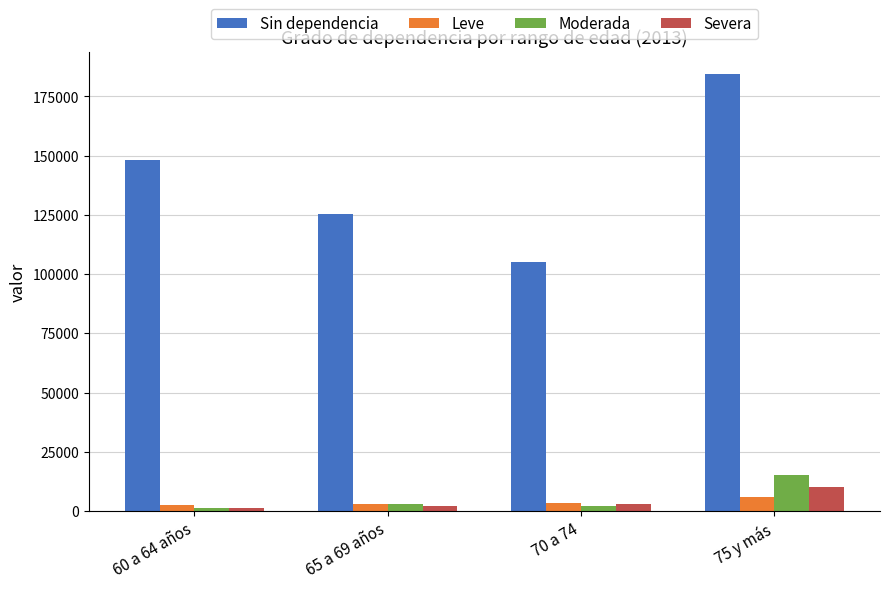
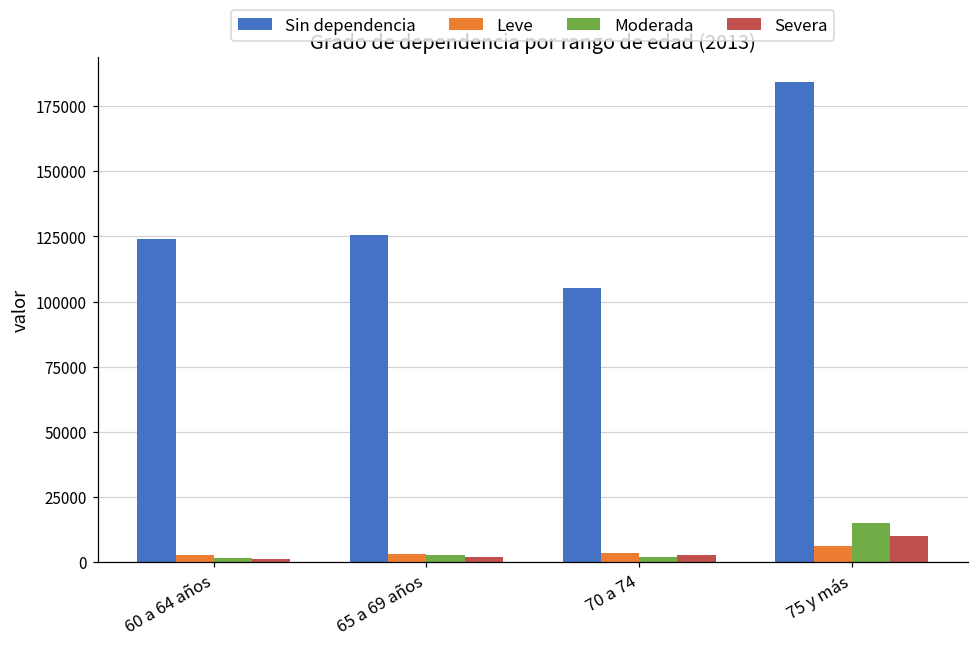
  {
    "Sin dependencia": {
-     "60 a 64 años": 148000,
+     "60 a 64 años": 124000,
      "65 a 69 años": 125000,
      "70 a 74": 105000,
      "75 y más": 184000
    },
    "Leve": {
      "60 a 64 años": 3000,
      "65 a 69 años": 3000,
      "70 a 74": 3000,
      "75 y más": 6000
    },
    "Moderada": {
      "60 a 64 años": 1000,
      "65 a 69 años": 3000,
      "70 a 74": 2000,
      "75 y más": 15000
    },
    "Severa": {
      "60 a 64 años": 1000,
      "65 a 69 años": 2000,
      "70 a 74": 3000,
      "75 y más": 10000
    }
  }
